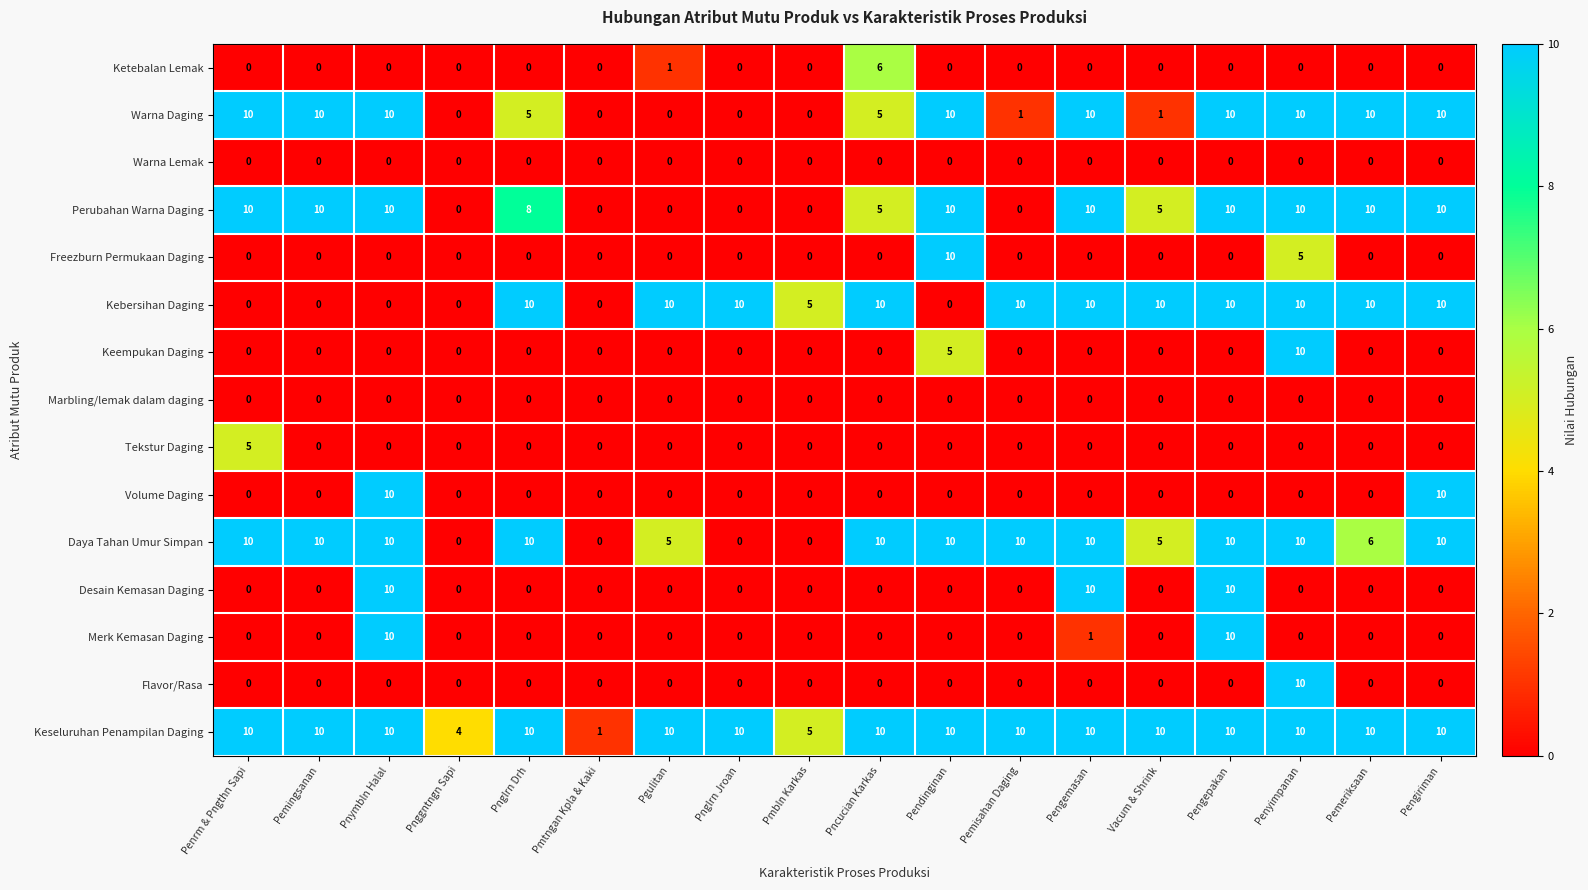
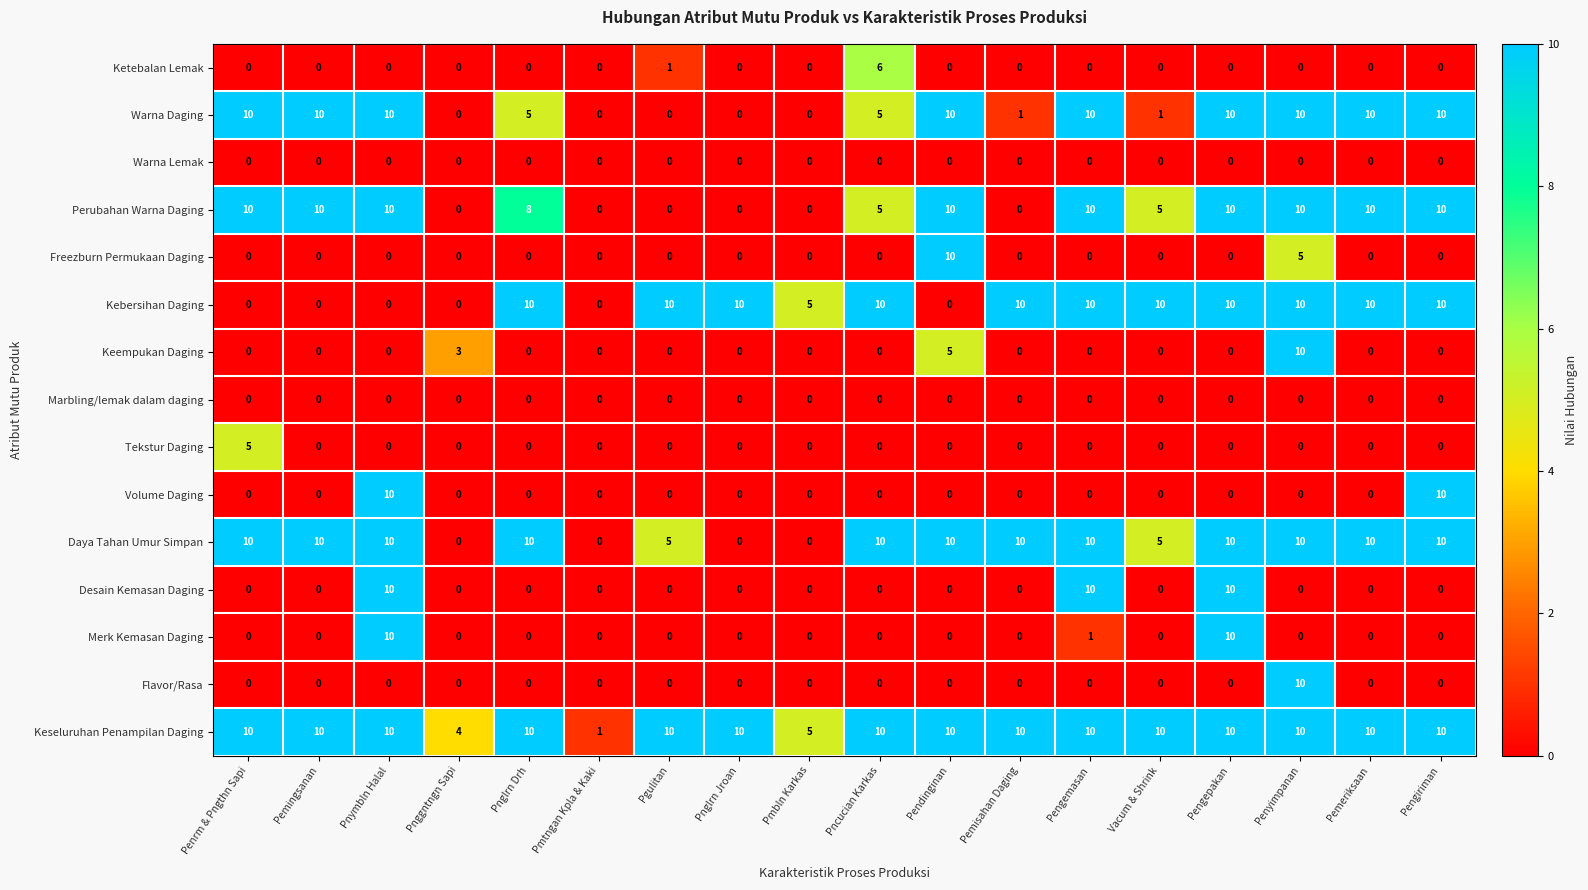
  {
    "Keempukan Daging": {
      "Penrm & Pngthn Sapi": 0,
      "Pemingsanan": 0,
      "Pnymbln Halal": 0,
-     "Pnggntngn Sapi": 0,
+     "Pnggntngn Sapi": 3,
      "Pnglrn Drh": 0,
      "Pmtngan Kpla & Kaki": 0,
      "Pgulitan": 0,
      "Pnglrn Jroan": 0,
      "Pmbln Karkas": 0,
      "Pncucian Karkas": 0,
      "Pendinginan": 5,
      "Pemisahan Daging": 0,
      "Pengemasan": 0,
      "Vacum & Shrink": 0,
      "Pengepakan": 0,
      "Penyimpanan": 10,
      "Pemeriksaan": 0,
      "Pengiriman": 0
    },
    "Daya Tahan Umur Simpan": {
      "Penrm & Pngthn Sapi": 10,
      "Pemingsanan": 10,
      "Pnymbln Halal": 10,
      "Pnggntngn Sapi": 0,
      "Pnglrn Drh": 10,
      "Pmtngan Kpla & Kaki": 0,
      "Pgulitan": 5,
      "Pnglrn Jroan": 0,
      "Pmbln Karkas": 0,
      "Pncucian Karkas": 10,
      "Pendinginan": 10,
      "Pemisahan Daging": 10,
      "Pengemasan": 10,
      "Vacum & Shrink": 5,
      "Pengepakan": 10,
      "Penyimpanan": 10,
-     "Pemeriksaan": 6,
+     "Pemeriksaan": 10,
      "Pengiriman": 10
    }
  }
